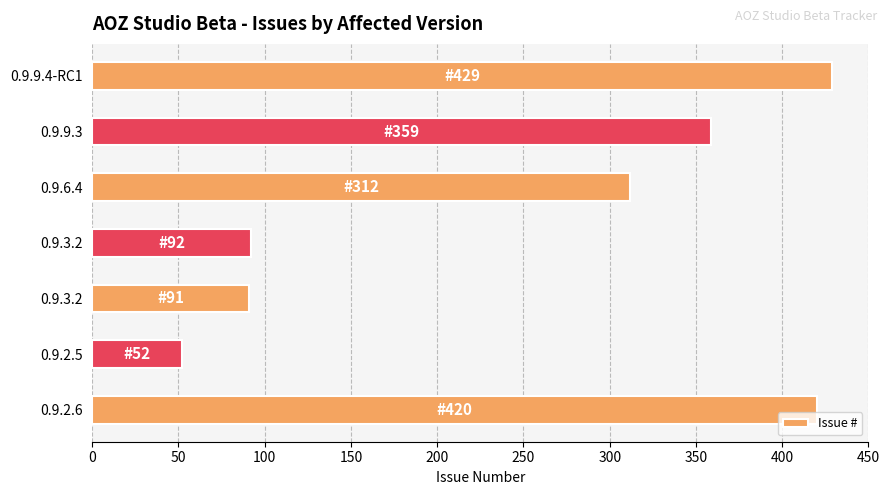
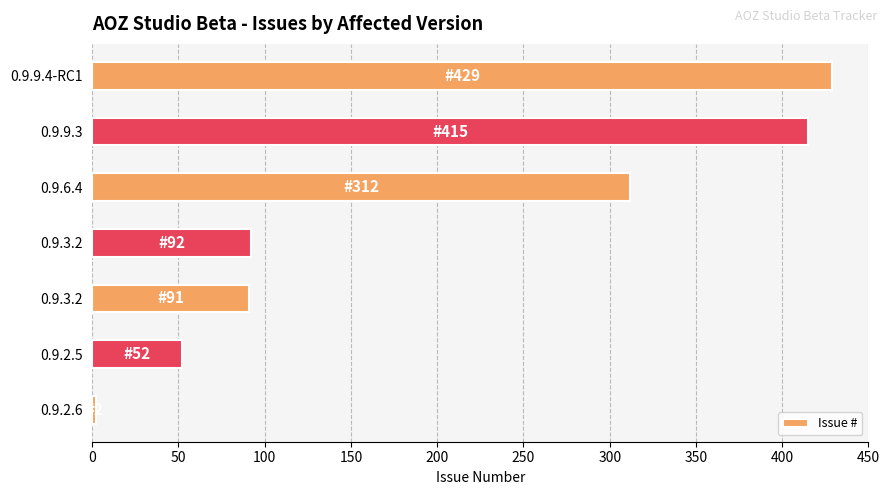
  {
    "0.9.9.4-RC1": 429,
-   "0.9.9.3": 359,
+   "0.9.9.3": 415,
    "0.9.6.4": 312,
    "0.9.2.5": 52,
-   "0.9.2.6": 420
+   "0.9.2.6": 2
  }
